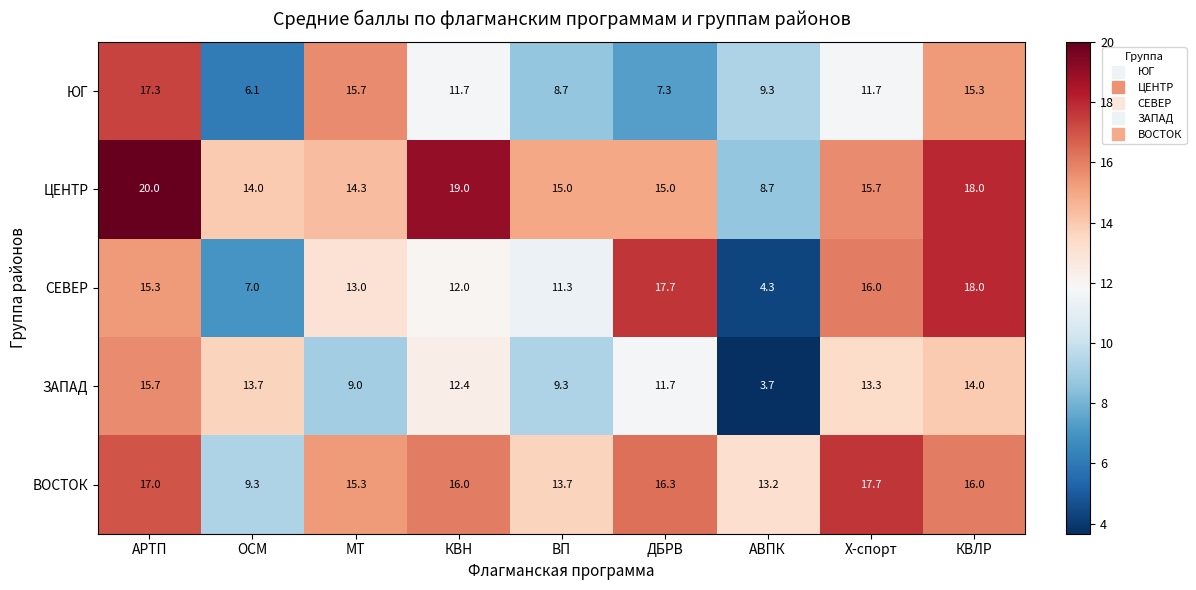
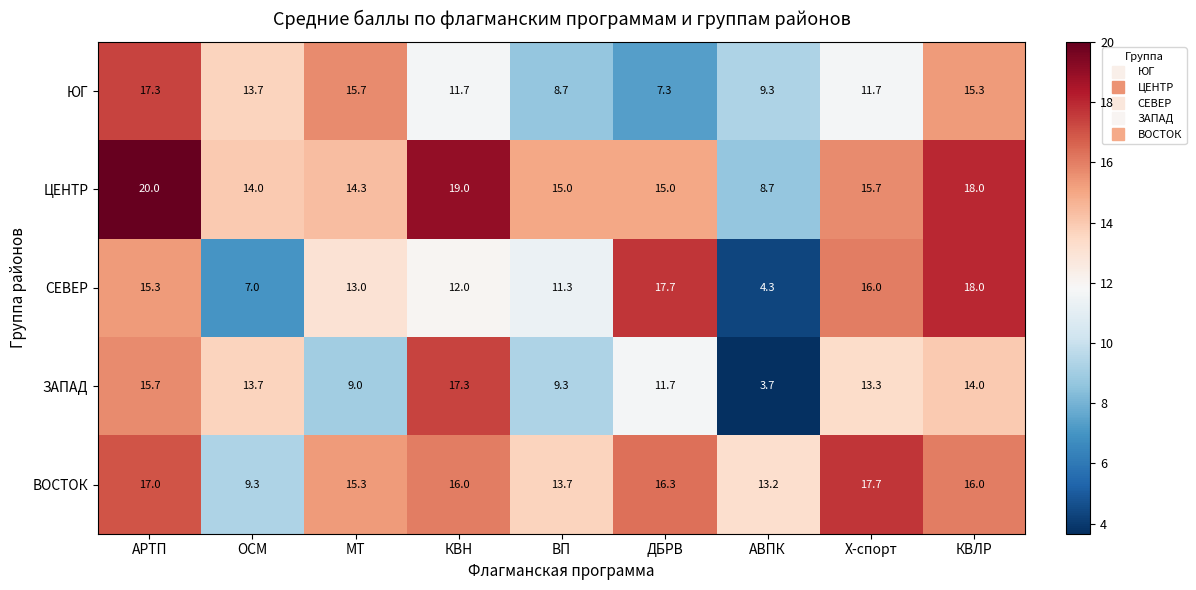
  {
    "ЮГ": {
      "АРТП": 17.3,
-     "ОСМ": 6.1,
+     "ОСМ": 13.7,
      "МТ": 15.7,
      "КВН": 11.7,
      "ВП": 8.7,
      "ДБРВ": 7.3,
      "АВПК": 9.3,
      "X-спорт": 11.7,
      "КВЛР": 15.3
    },
    "ЦЕНТР": {
      "АРТП": 20.0,
      "ОСМ": 14.0,
      "МТ": 14.3,
      "КВН": 19.0,
      "ВП": 15.0,
      "ДБРВ": 15.0,
      "АВПК": 8.7,
      "X-спорт": 15.7,
      "КВЛР": 18.0
    },
    "СЕВЕР": {
      "АРТП": 15.3,
      "ОСМ": 7.0,
      "МТ": 13.0,
      "КВН": 12.0,
      "ВП": 11.3,
      "ДБРВ": 17.7,
      "АВПК": 4.3,
      "X-спорт": 16.0,
      "КВЛР": 18.0
    },
    "ЗАПАД": {
      "АРТП": 15.7,
      "ОСМ": 13.7,
      "МТ": 9.0,
-     "КВН": 12.4,
+     "КВН": 17.3,
      "ВП": 9.3,
      "ДБРВ": 11.7,
      "АВПК": 3.7,
      "X-спорт": 13.3,
      "КВЛР": 14.0
    },
    "ВОСТОК": {
      "АРТП": 17.0,
      "ОСМ": 9.3,
      "МТ": 15.3,
      "КВН": 16.0,
      "ВП": 13.7,
      "ДБРВ": 16.3,
      "АВПК": 13.2,
      "X-спорт": 17.7,
      "КВЛР": 16.0
    }
  }
